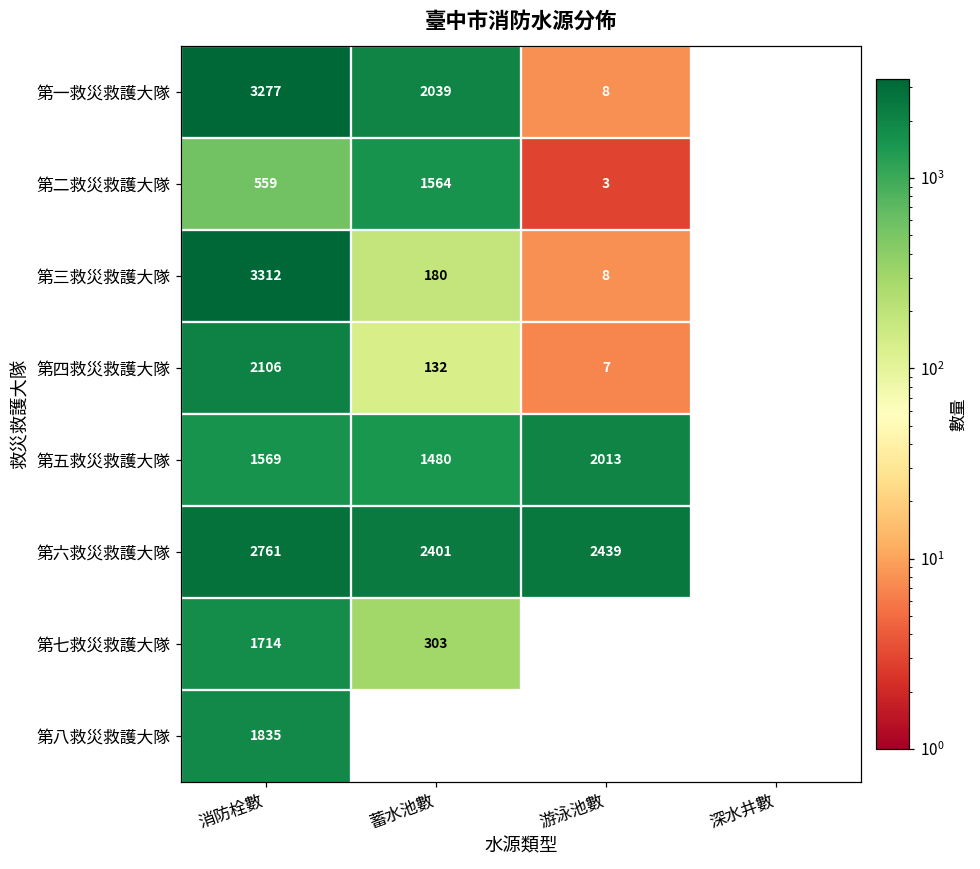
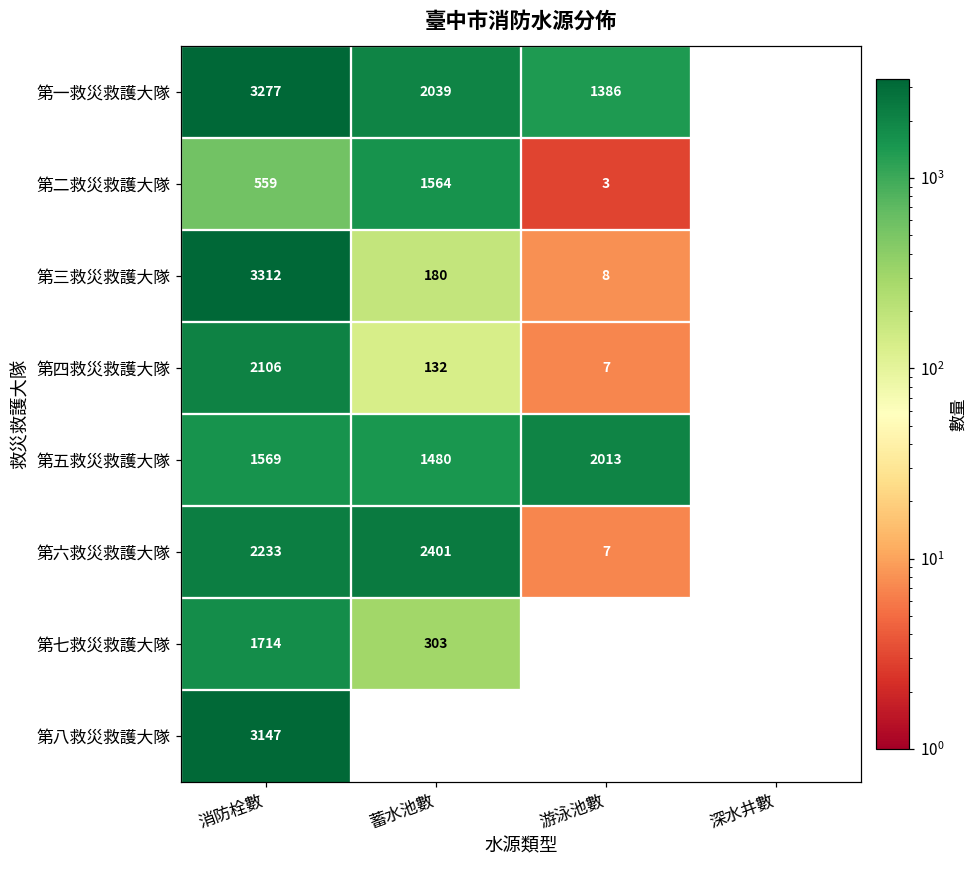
  {
    "第一救災救護大隊": {
      "消防栓數": 3277,
      "蓄水池數": 2039,
-     "游泳池數": 8
+     "游泳池數": 1386
    },
    "第二救災救護大隊": {
      "消防栓數": 559,
      "蓄水池數": 1564,
      "游泳池數": 3
    },
    "第三救災救護大隊": {
      "消防栓數": 3312,
      "蓄水池數": 180,
      "游泳池數": 8
    },
    "第四救災救護大隊": {
      "消防栓數": 2106,
      "蓄水池數": 132,
      "游泳池數": 7
    },
    "第五救災救護大隊": {
      "消防栓數": 1569,
      "蓄水池數": 1480,
      "游泳池數": 2013
    },
    "第六救災救護大隊": {
-     "消防栓數": 2761,
+     "消防栓數": 2233,
      "蓄水池數": 2401,
-     "游泳池數": 2439
+     "游泳池數": 7
    },
    "第七救災救護大隊": {
      "消防栓數": 1714,
      "蓄水池數": 303
    },
    "第八救災救護大隊": {
-     "消防栓數": 1835
+     "消防栓數": 3147
    }
  }
